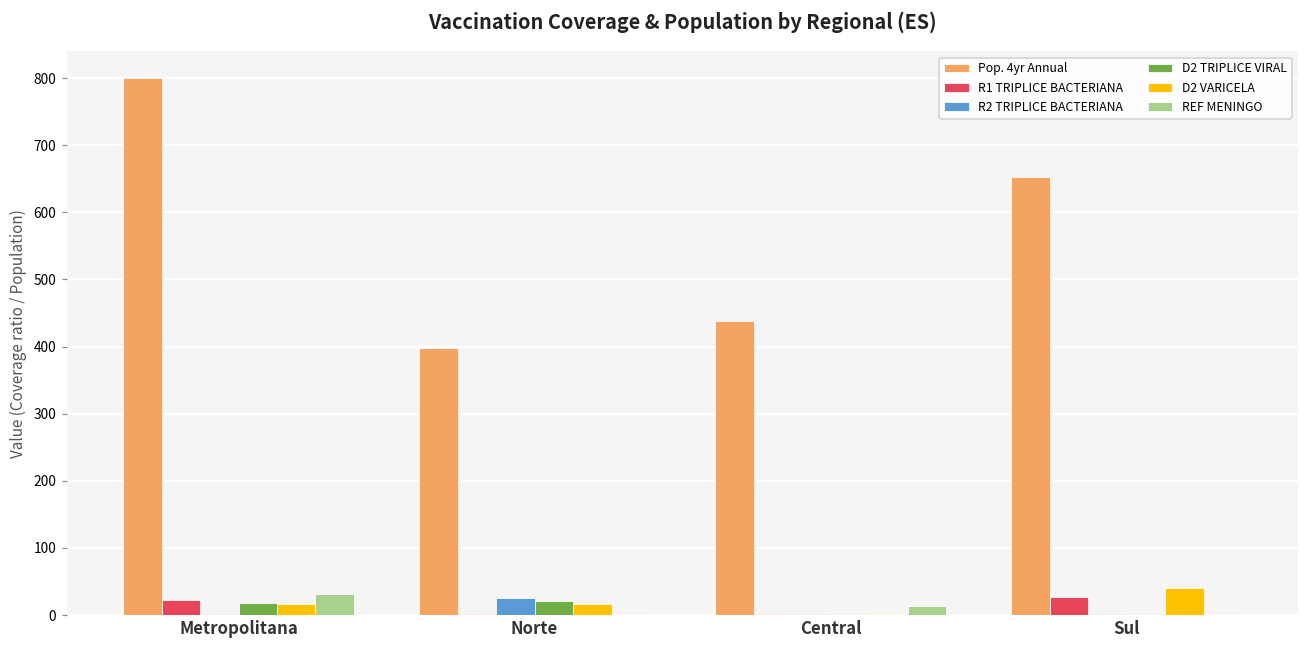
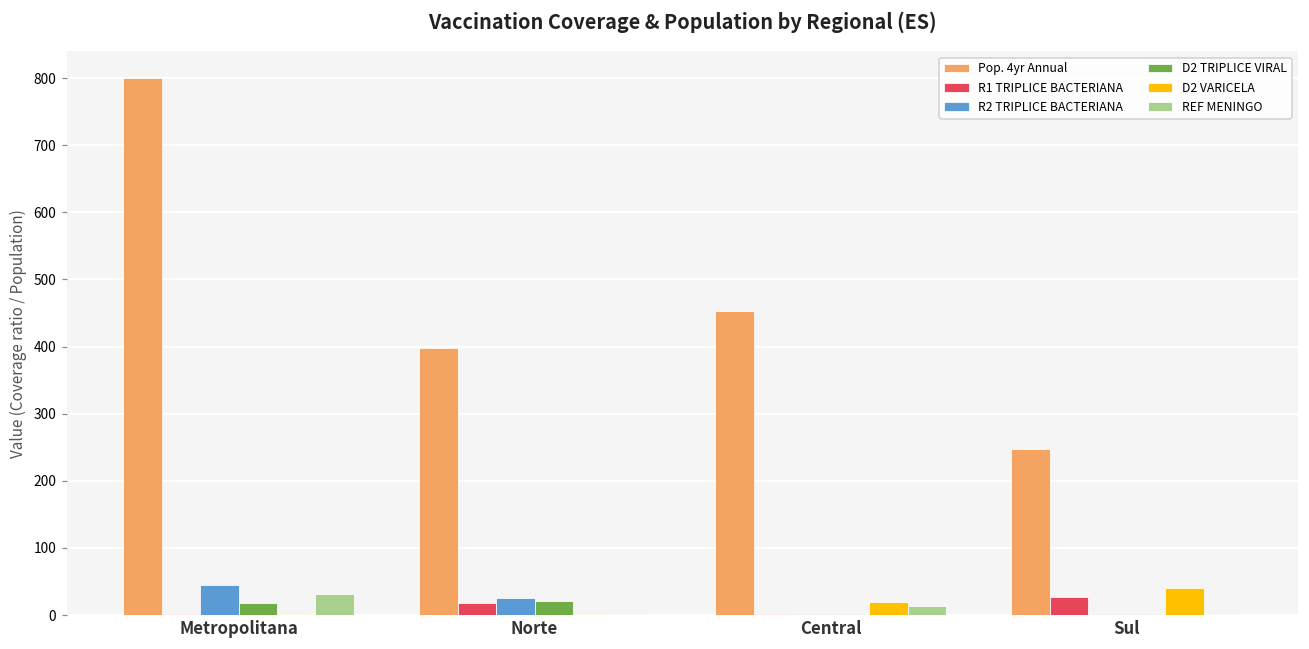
  {
    "Pop. 4yr Annual": {
      "Metropolitana": 800,
      "Norte": 400,
-     "Central": 440,
-     "Sul": 650
+     "Central": 450,
+     "Sul": 250
    },
    "R1 TRIPLICE BACTERIANA": {
-     "Metropolitana": 20,
-     "Norte": 0,
+     "Metropolitana": 0,
+     "Norte": 20,
      "Sul": 30
    },
    "R2 TRIPLICE BACTERIANA": {
-     "Metropolitana": 0,
+     "Metropolitana": 40,
      "Norte": 20
    },
    "D2 TRIPLICE VIRAL": {
      "Metropolitana": 20,
      "Norte": 20
    },
    "D2 VARICELA": {
-     "Metropolitana": 20,
-     "Norte": 20,
-     "Central": 0,
+     "Metropolitana": 0,
+     "Norte": 0,
+     "Central": 20,
      "Sul": 40
    },
    "REF MENINGO": {
      "Metropolitana": 30,
      "Central": 10
    }
  }
